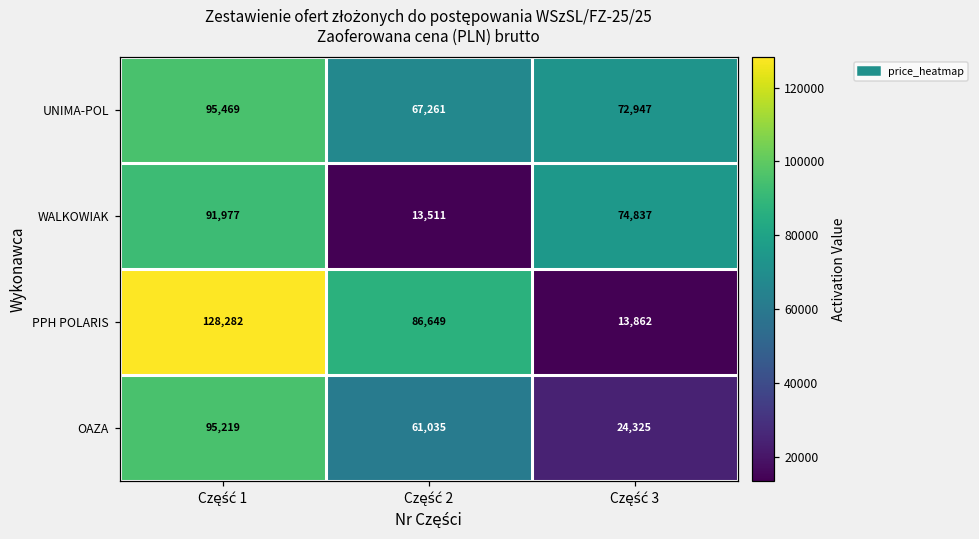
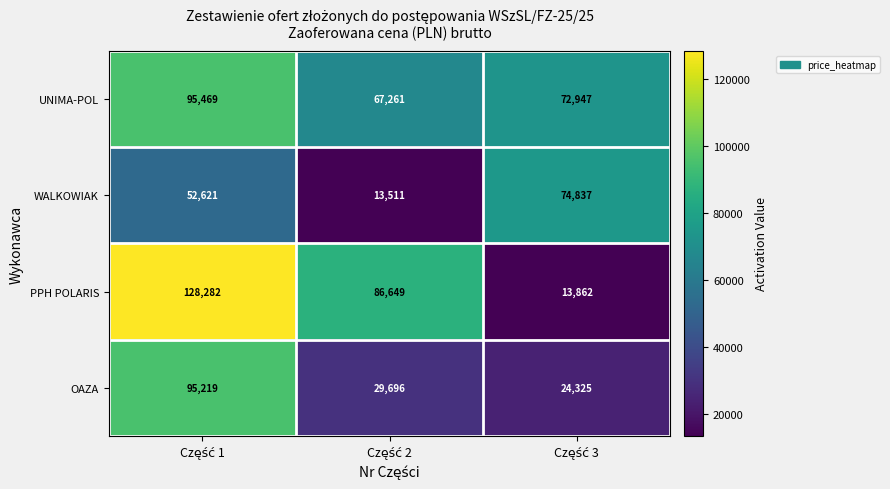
  {
    "UNIMA-POL": {
      "Część 1": "95,469",
      "Część 2": "67,261",
      "Część 3": "72,947"
    },
    "WALKOWIAK": {
-     "Część 1": "91,977",
+     "Część 1": "52,621",
      "Część 2": "13,511",
      "Część 3": "74,837"
    },
    "PPH POLARIS": {
      "Część 1": "128,282",
      "Część 2": "86,649",
      "Część 3": "13,862"
    },
    "OAZA": {
      "Część 1": "95,219",
-     "Część 2": "61,035",
+     "Część 2": "29,696",
      "Część 3": "24,325"
    }
  }
